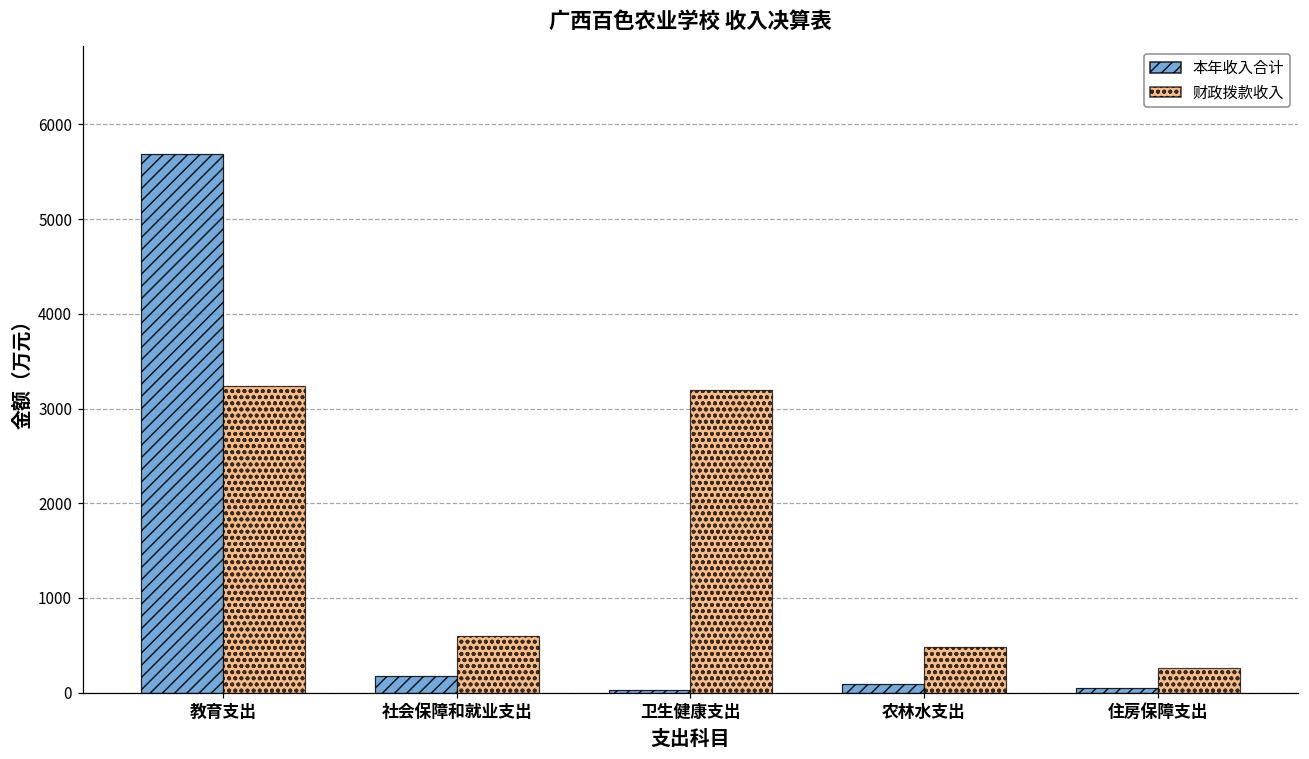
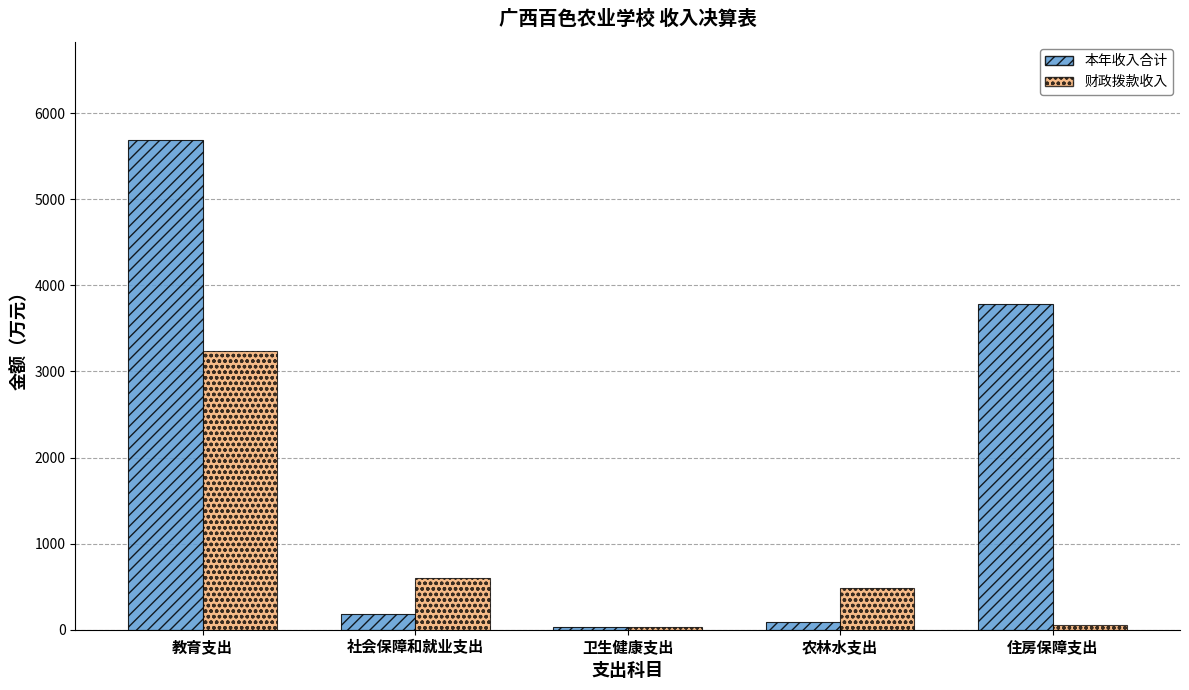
  {
    "本年收入合计": {
      "教育支出": 5700,
      "社会保障和就业支出": 200,
      "卫生健康支出": 0,
      "农林水支出": 100,
-     "住房保障支出": 100
+     "住房保障支出": 3800
    },
    "财政拨款收入": {
      "教育支出": 3200,
      "社会保障和就业支出": 600,
-     "卫生健康支出": 3200,
+     "卫生健康支出": 0,
      "农林水支出": 500,
-     "住房保障支出": 300
+     "住房保障支出": 100
    }
  }
